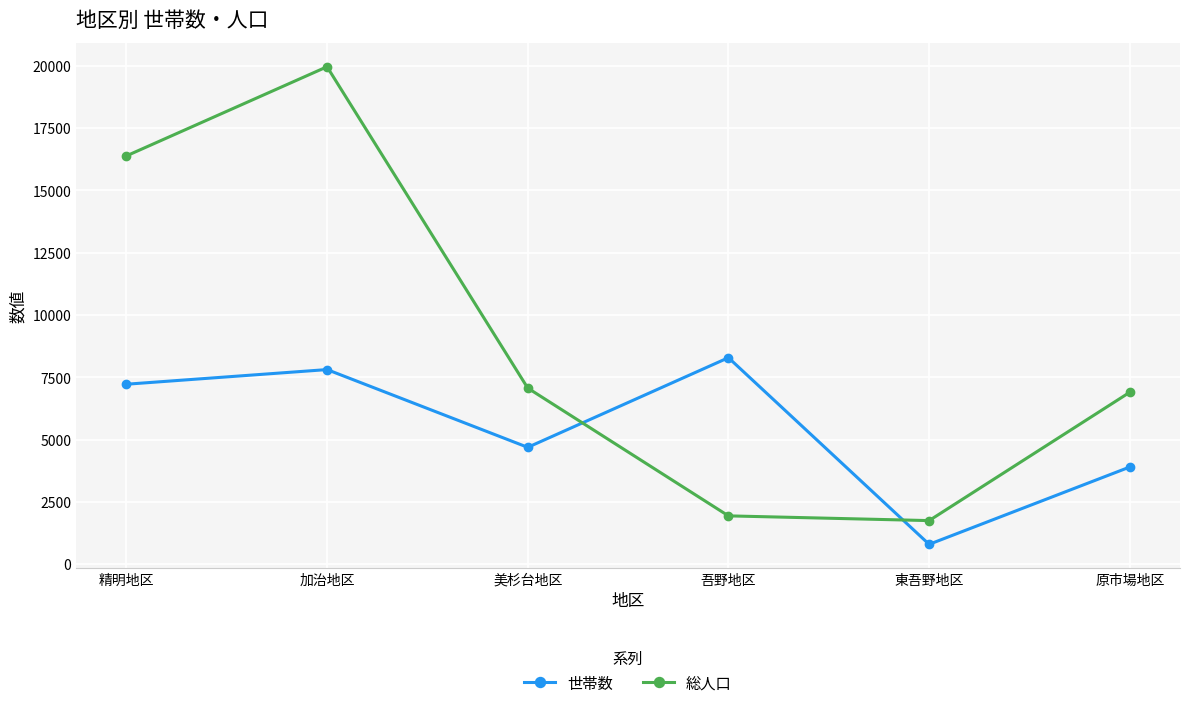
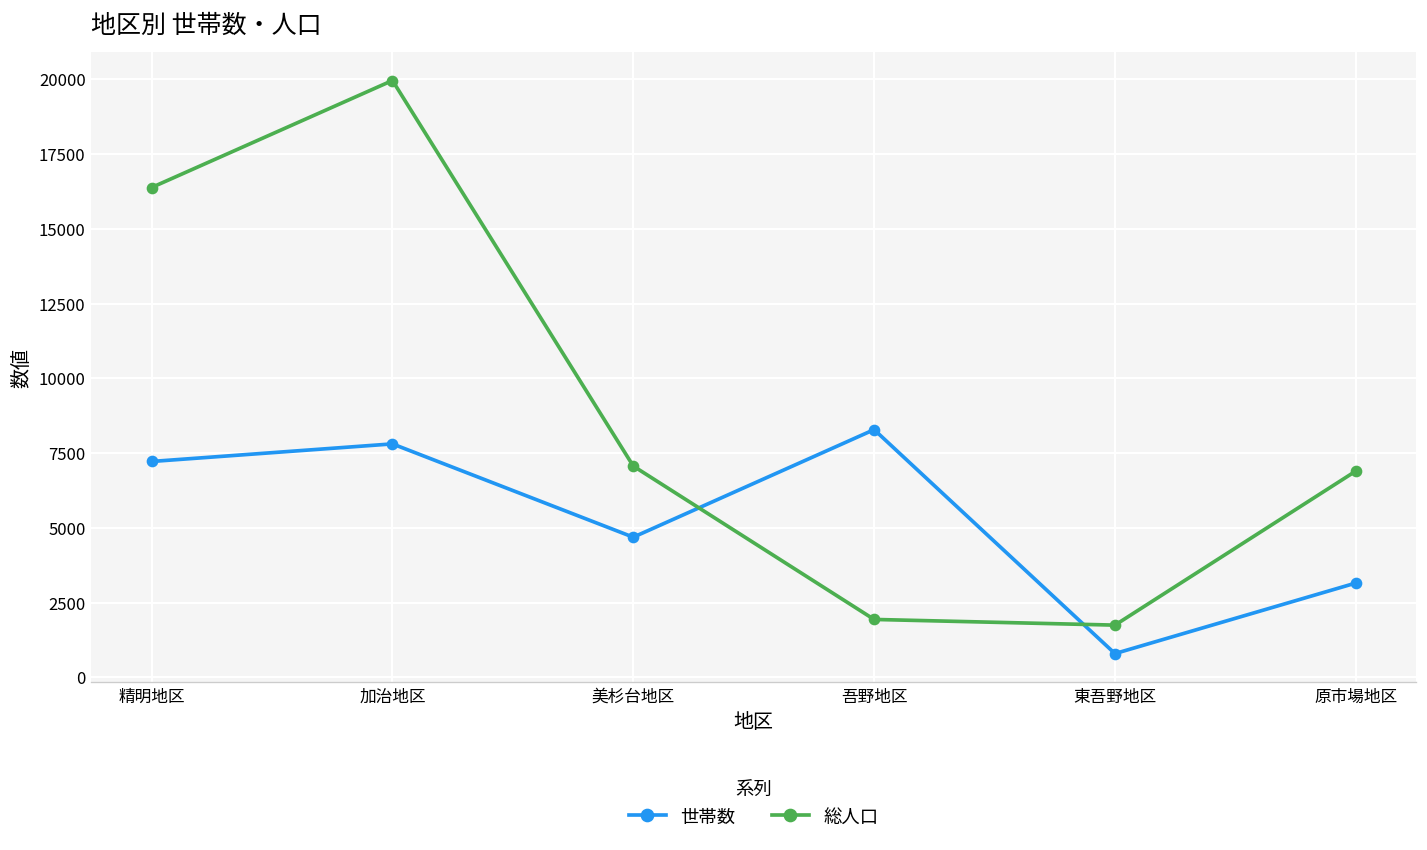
  {
    "世帯数": {
      "精明地区": 7200,
      "加治地区": 7800,
      "美杉台地区": 4700,
      "吾野地区": 8300,
      "東吾野地区": 800,
-     "原市場地区": 3900
+     "原市場地区": 3200
    },
    "総人口": {
      "精明地区": 16400,
      "加治地区": 20000,
      "美杉台地区": 7100,
      "吾野地区": 1900,
      "東吾野地区": 1700,
      "原市場地区": 6900
    }
  }
